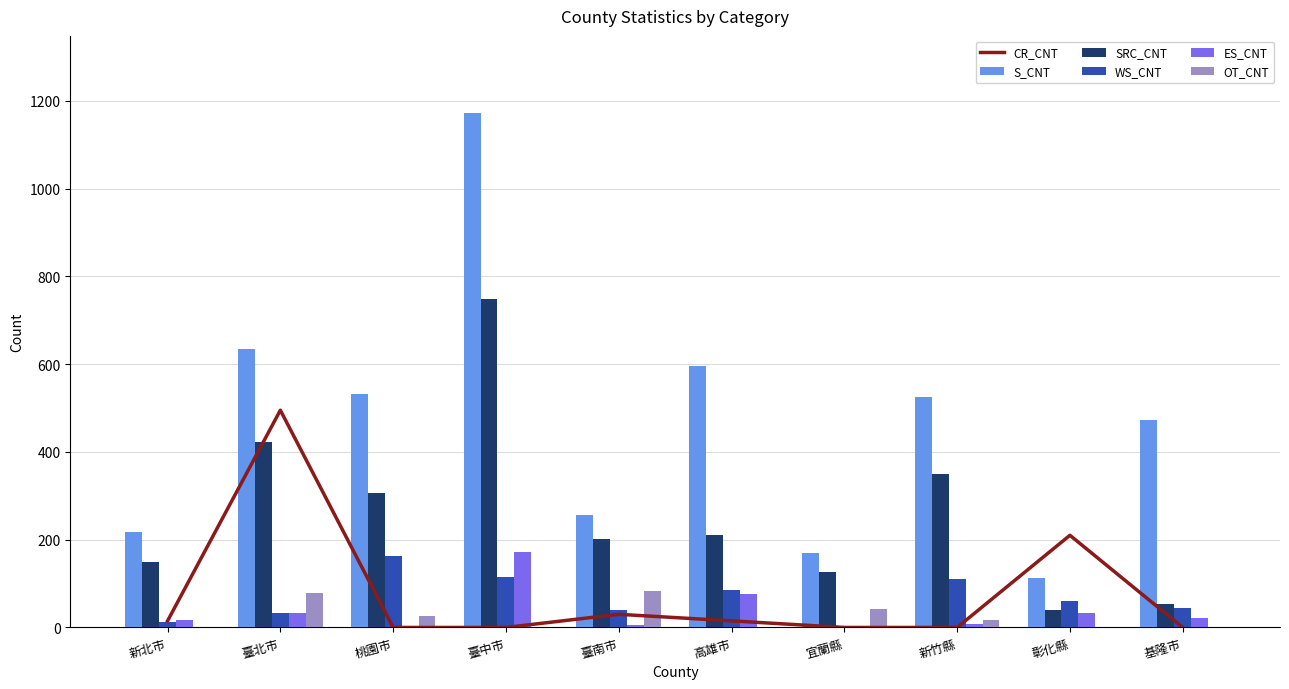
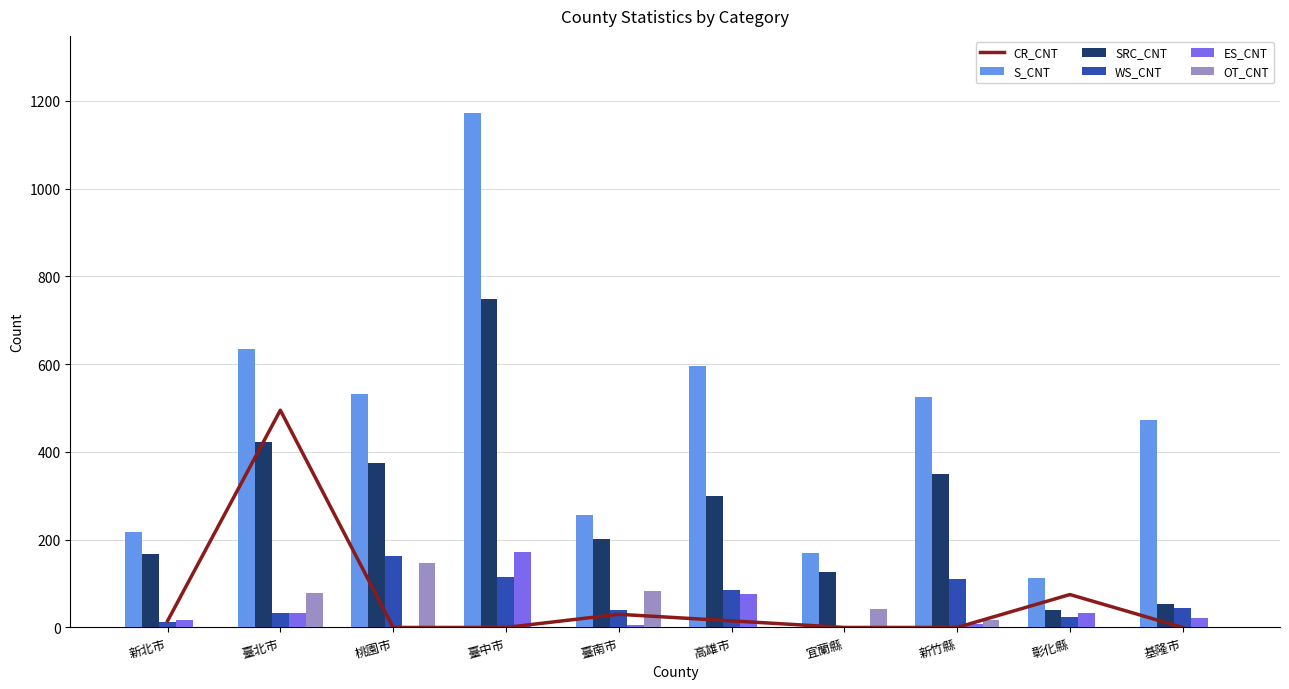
  {
    "CR_CNT": {
      "新北市": 20,
      "臺北市": 500,
      "桃園市": 0,
      "臺中市": 0,
      "臺南市": 30,
      "高雄市": 20,
      "宜蘭縣": 0,
      "新竹縣": 0,
-     "彰化縣": 210,
+     "彰化縣": 80,
      "基隆市": 0
    },
    "SRC_CNT": {
-     "新北市": 150,
+     "新北市": 170,
      "臺北市": 420,
-     "桃園市": 310,
+     "桃園市": 370,
      "臺中市": 750,
      "臺南市": 200,
-     "高雄市": 210,
+     "高雄市": 300,
      "宜蘭縣": 130,
      "新竹縣": 350,
      "彰化縣": 40,
      "基隆市": 50
    },
    "WS_CNT": {
      "新北市": 10,
      "臺北市": 30,
      "桃園市": 160,
      "臺中市": 110,
      "臺南市": 40,
      "高雄市": 90,
      "宜蘭縣": 0,
      "新竹縣": 110,
-     "彰化縣": 60,
+     "彰化縣": 20,
      "基隆市": 50
    },
    "OT_CNT": {
      "新北市": 0,
      "臺北市": 80,
-     "桃園市": 30,
+     "桃園市": 150,
      "臺南市": 80,
      "宜蘭縣": 40,
      "新竹縣": 20,
      "彰化縣": 0,
      "基隆市": 0
    }
  }
